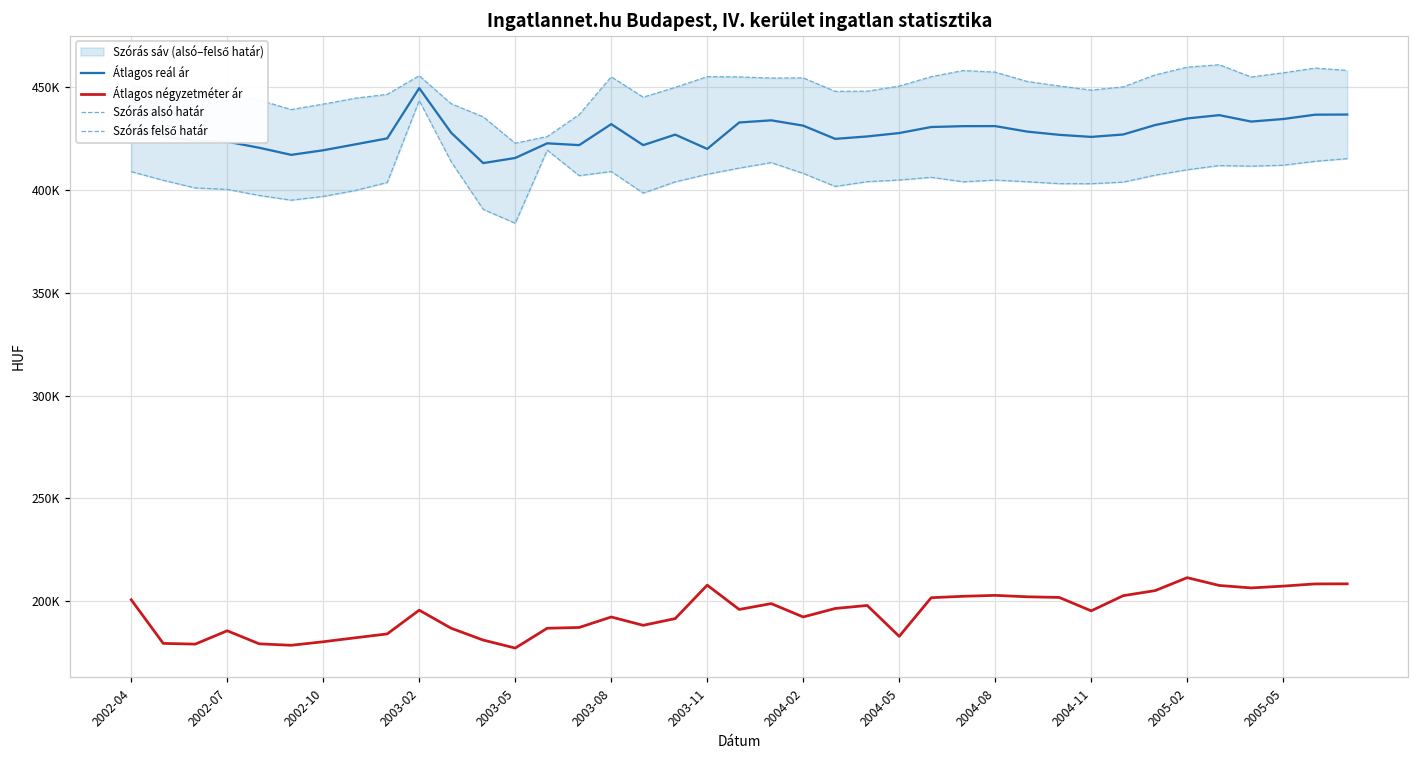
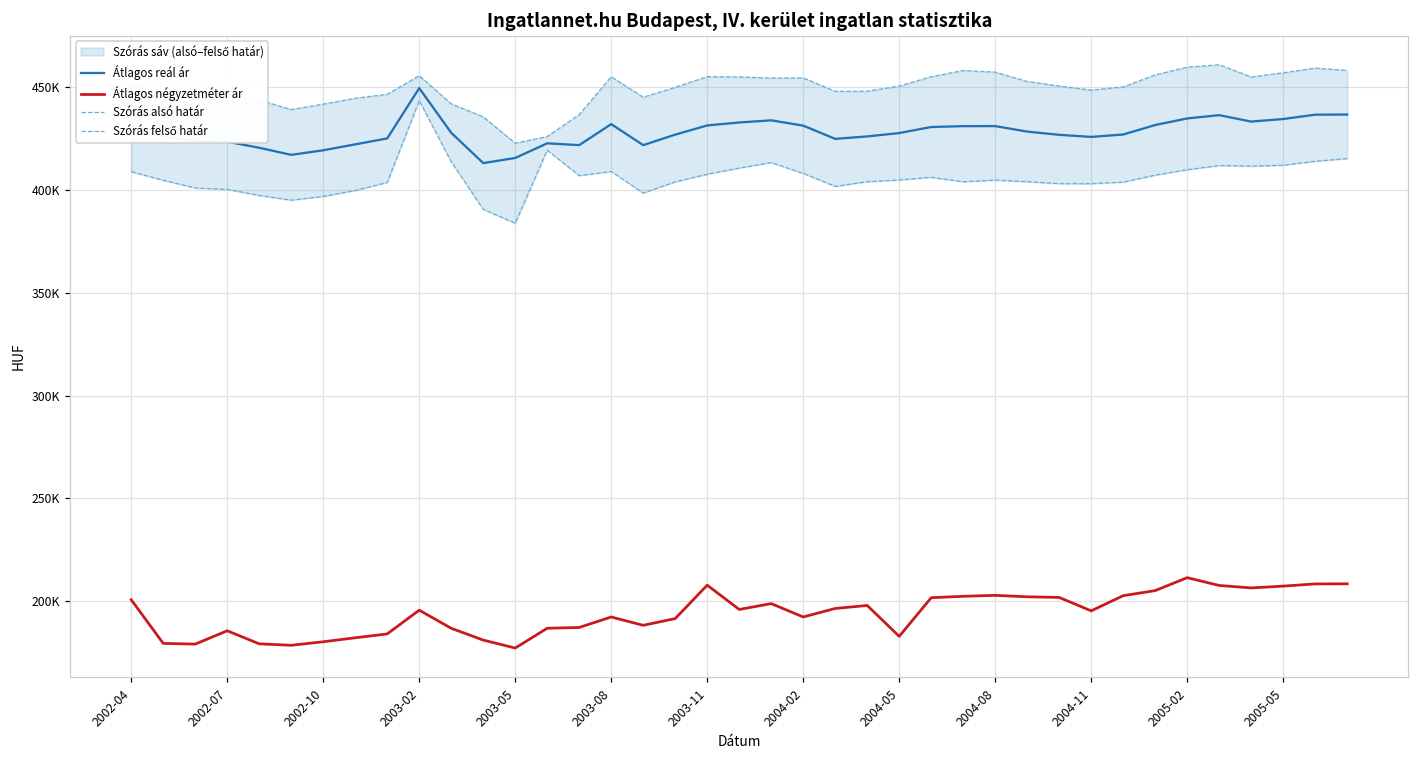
  {
    "Átlagos reál ár": {
      "2002-07": 424000,
      "2002-10": 419000,
      "2003-02": 450000,
      "2003-05": 416000,
      "2003-08": 432000,
-     "2003-11": 420000,
+     "2003-11": 432000,
      "2004-02": 431000,
      "2004-05": 428000,
      "2004-08": 431000,
      "2004-11": 426000,
      "2005-02": 435000,
      "2005-05": 435000
    },
    "Átlagos négyzetméter ár": {
      "2002-04": 201000,
      "2002-07": 185000,
      "2002-10": 180000,
      "2003-02": 195000,
      "2003-05": 177000,
      "2003-08": 192000,
      "2003-11": 208000,
      "2004-02": 192000,
      "2004-05": 183000,
      "2004-08": 203000,
      "2004-11": 195000,
      "2005-02": 211000,
      "2005-05": 207000
    }
  }
